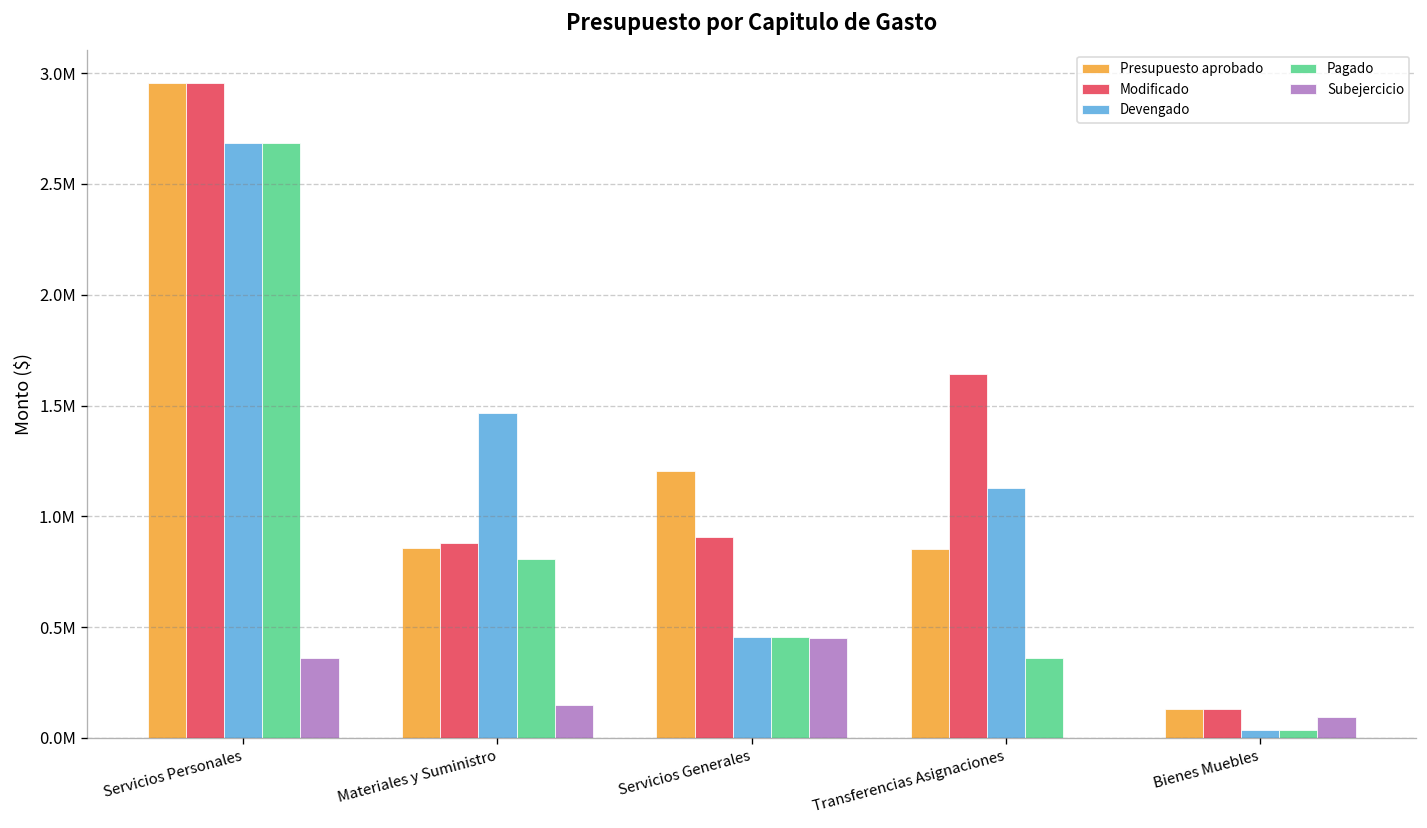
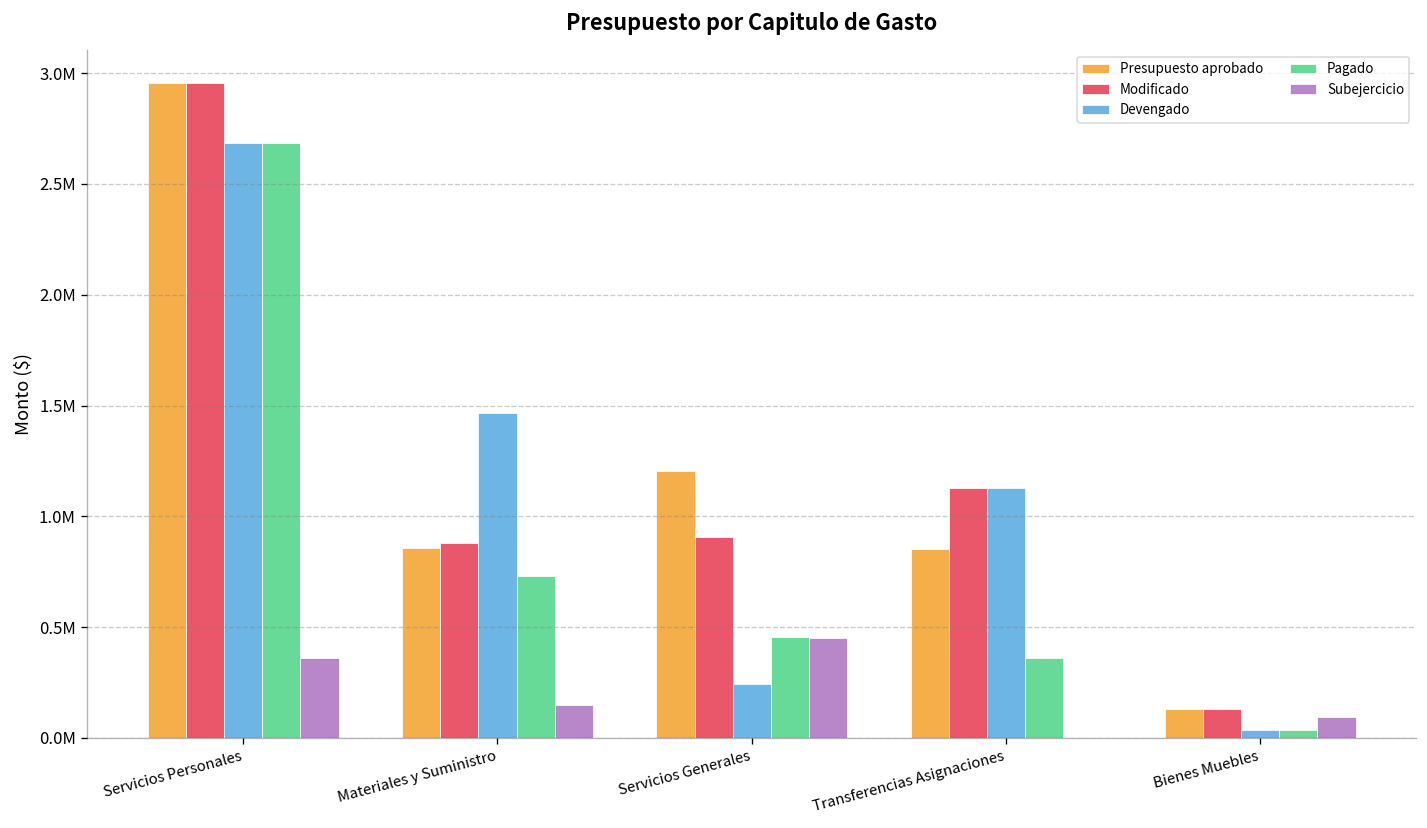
  {
    "Presupuesto aprobado": {
      "Servicios Personales": 2960000,
      "Materiales y Suministro": 860000,
      "Servicios Generales": 1210000,
      "Transferencias Asignaciones": 850000,
      "Bienes Muebles": 130000
    },
    "Modificado": {
      "Servicios Personales": 2960000,
      "Materiales y Suministro": 880000,
      "Servicios Generales": 910000,
-     "Transferencias Asignaciones": 1640000,
+     "Transferencias Asignaciones": 1130000,
      "Bienes Muebles": 130000
    },
    "Devengado": {
      "Servicios Personales": 2690000,
      "Materiales y Suministro": 1470000,
-     "Servicios Generales": 450000,
+     "Servicios Generales": 250000,
      "Transferencias Asignaciones": 1130000,
      "Bienes Muebles": 40000
    },
    "Pagado": {
      "Servicios Personales": 2690000,
-     "Materiales y Suministro": 810000,
+     "Materiales y Suministro": 730000,
      "Servicios Generales": 450000,
      "Transferencias Asignaciones": 360000,
      "Bienes Muebles": 40000
    },
    "Subejercicio": {
      "Servicios Personales": 360000,
      "Materiales y Suministro": 150000,
      "Servicios Generales": 450000,
      "Transferencias Asignaciones": 0,
      "Bienes Muebles": 90000
    }
  }
